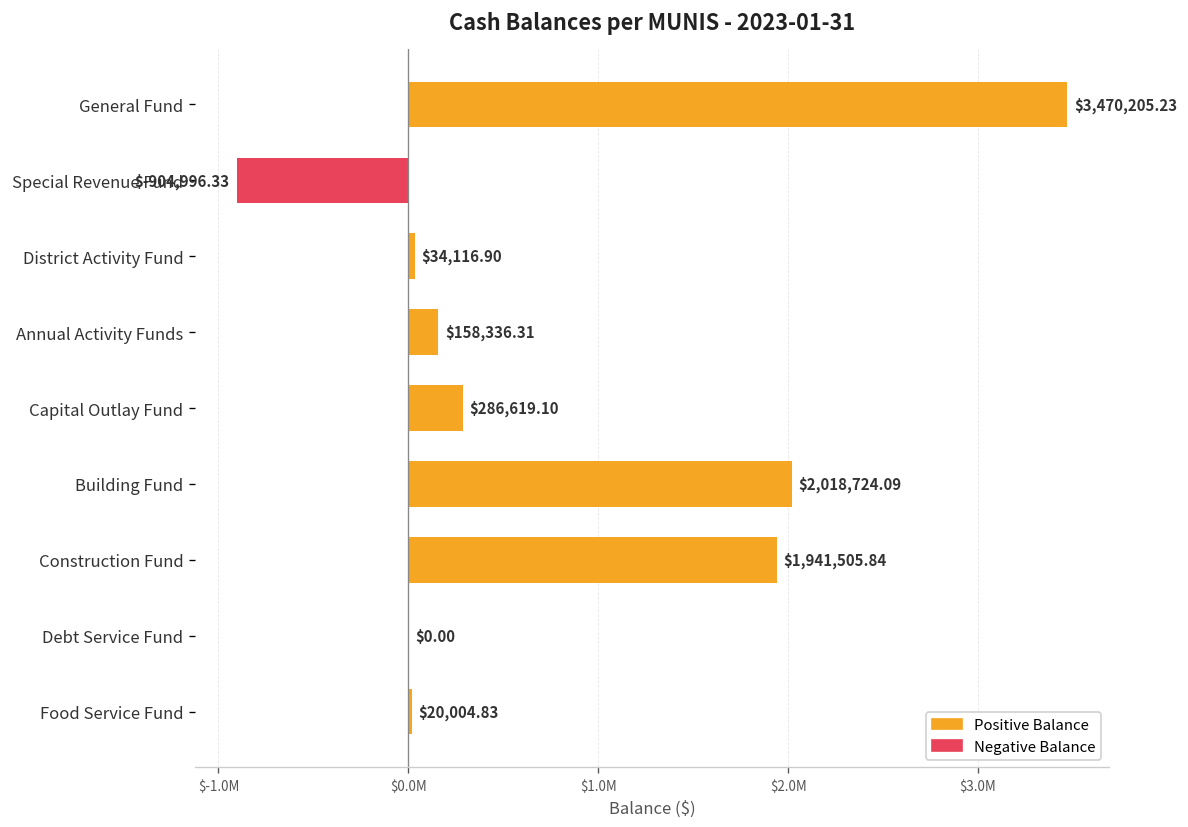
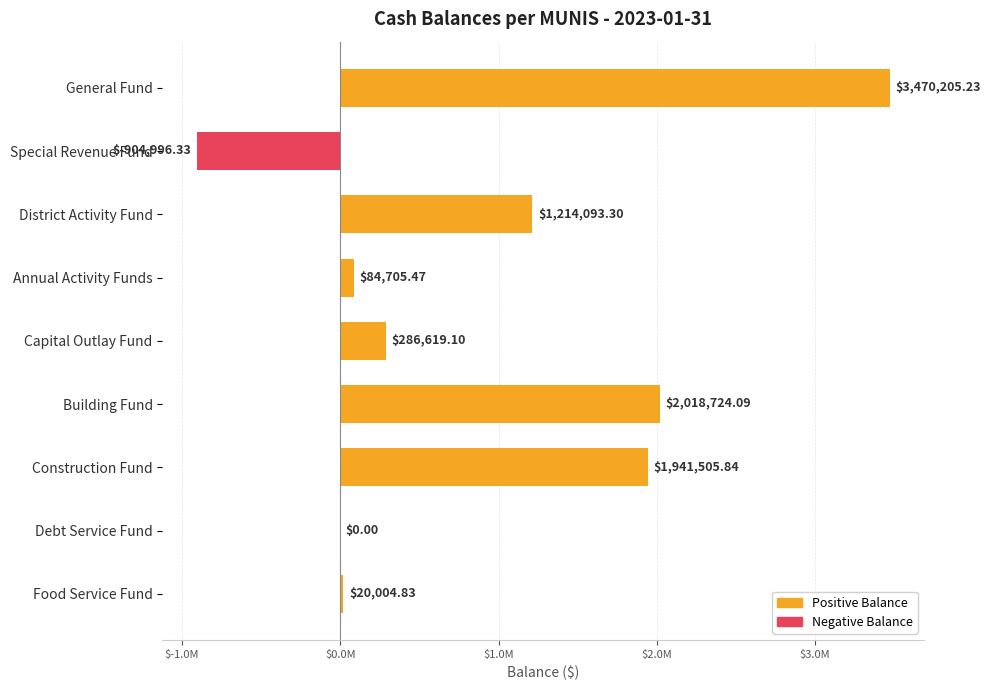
  {
    "General Fund": "$3,470,205.23",
    "Special Revenue Fund": "$-904,996.33",
-   "District Activity Fund": "$34,116.90",
-   "Annual Activity Funds": "$158,336.31",
+   "District Activity Fund": "$1,214,093.30",
+   "Annual Activity Funds": "$84,705.47",
    "Capital Outlay Fund": "$286,619.10",
    "Building Fund": "$2,018,724.09",
    "Construction Fund": "$1,941,505.84",
    "Debt Service Fund": "$0.00",
    "Food Service Fund": "$20,004.83"
  }
